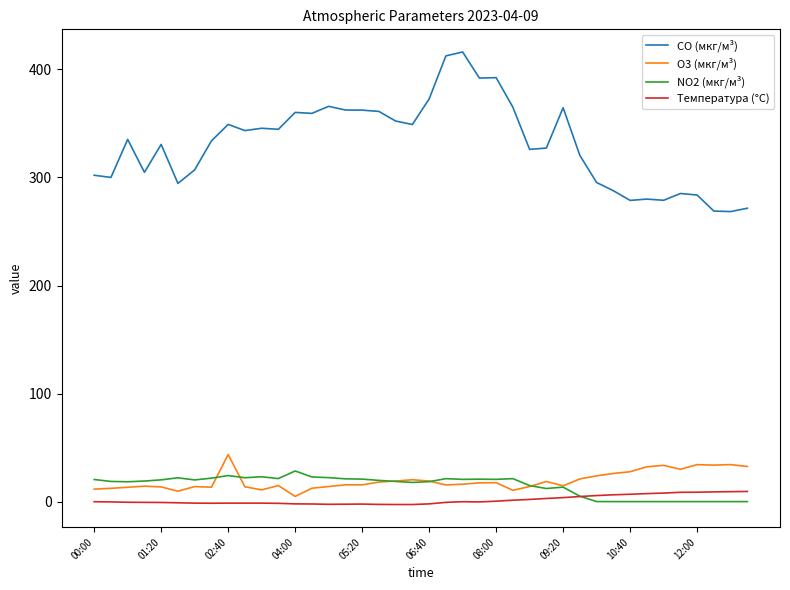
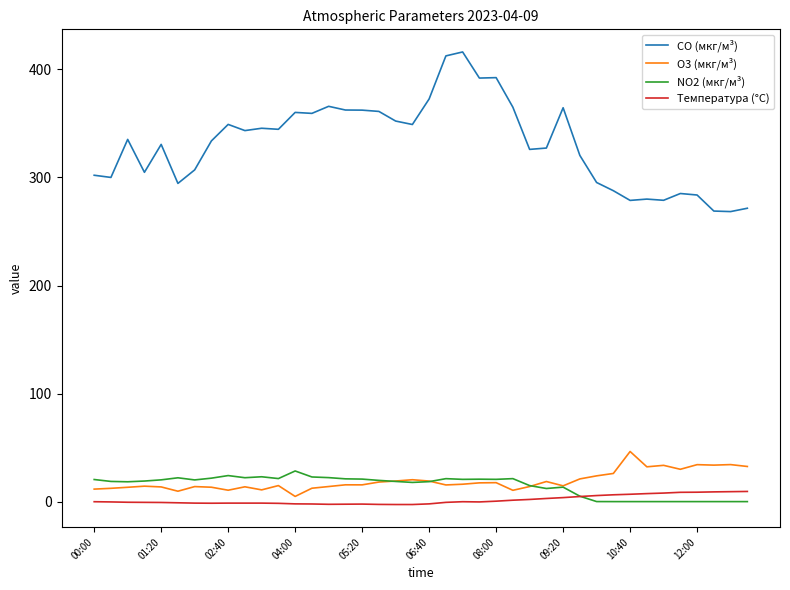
  {
    "CO (мкг/м³)": {
      "00:00": 302,
      "01:20": 331,
      "02:40": 349,
      "04:00": 360,
      "05:20": 362,
      "06:40": 373,
      "08:00": 392,
      "09:20": 365,
      "10:40": 279,
      "12:00": 284
    },
    "O3 (мкг/м³)": {
      "00:00": 12,
      "01:20": 14,
-     "02:40": 44,
+     "02:40": 11,
      "04:00": 5,
      "05:20": 16,
      "08:00": 18,
-     "10:40": 28,
+     "10:40": 46,
      "12:00": 34
    },
    "NO2 (мкг/м³)": {
      "00:00": 20,
      "01:20": 20,
      "02:40": 24,
      "04:00": 28,
      "05:20": 21,
      "08:00": 21,
      "10:40": 0,
      "12:00": 0
    },
    "Температура (°C)": {
      "00:00": 0,
      "01:20": -1,
      "02:40": -1,
      "04:00": -2,
      "05:20": -2,
      "06:40": -2,
      "08:00": 0,
      "09:20": 4,
      "10:40": 7,
      "12:00": 9
    }
  }
